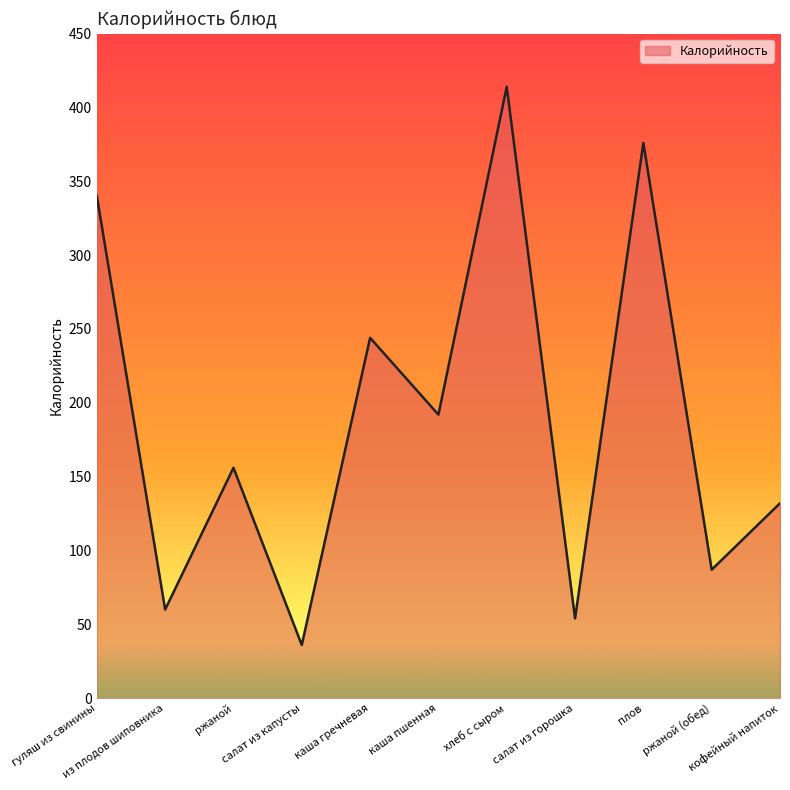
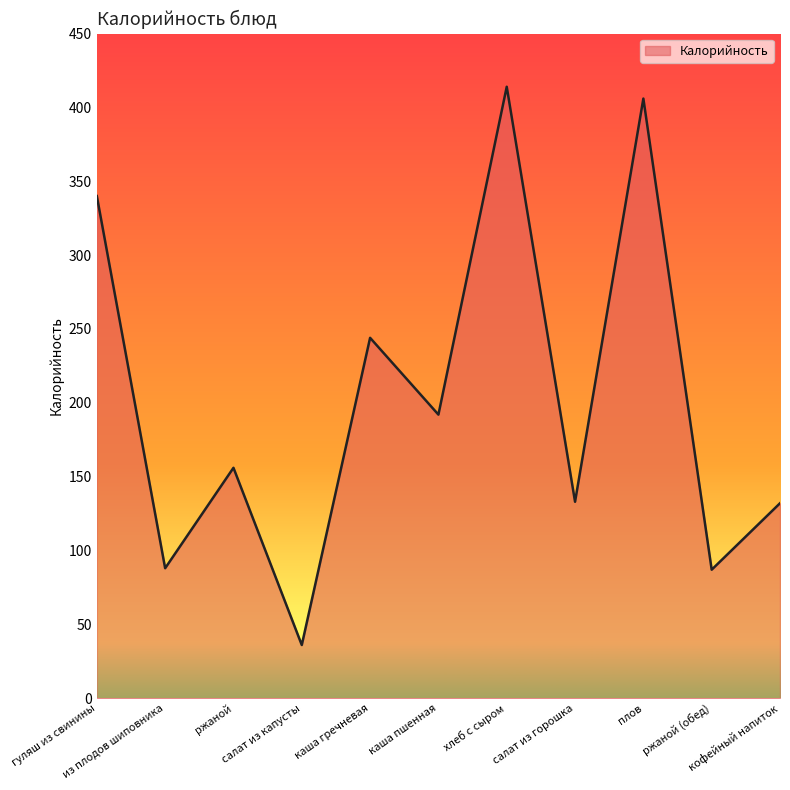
  {
    "гуляш из свинины": 340,
-   "из плодов шиповника": 60,
+   "из плодов шиповника": 88,
    "ржаной": 156,
    "салат из капусты": 36,
    "каша гречневая": 244,
    "каша пшенная": 192,
    "хлеб с сыром": 414,
-   "салат из горошка": 54,
-   "плов": 376,
+   "салат из горошка": 133,
+   "плов": 406,
    "ржаной (обед)": 87,
    "кофейный напиток": 132
  }
